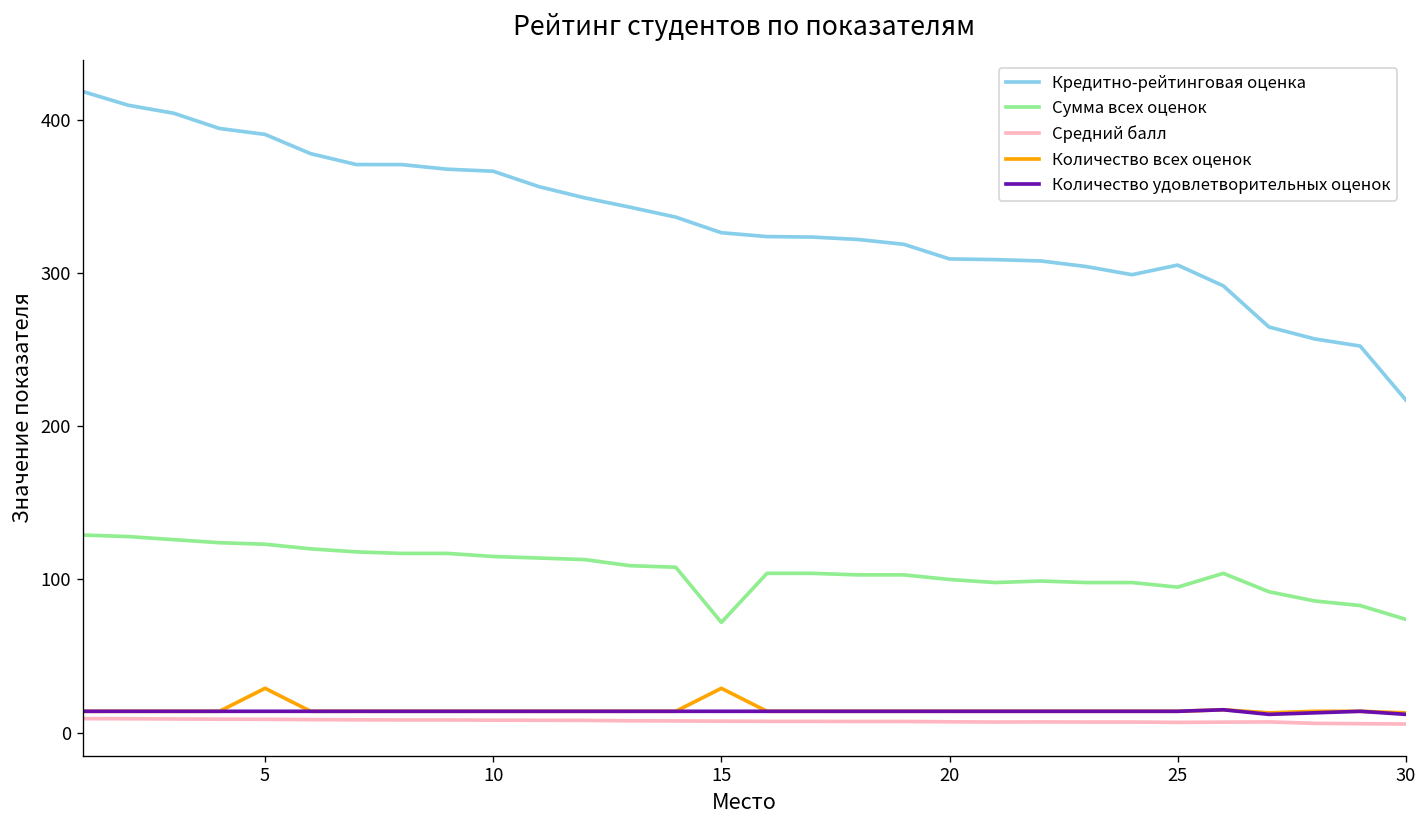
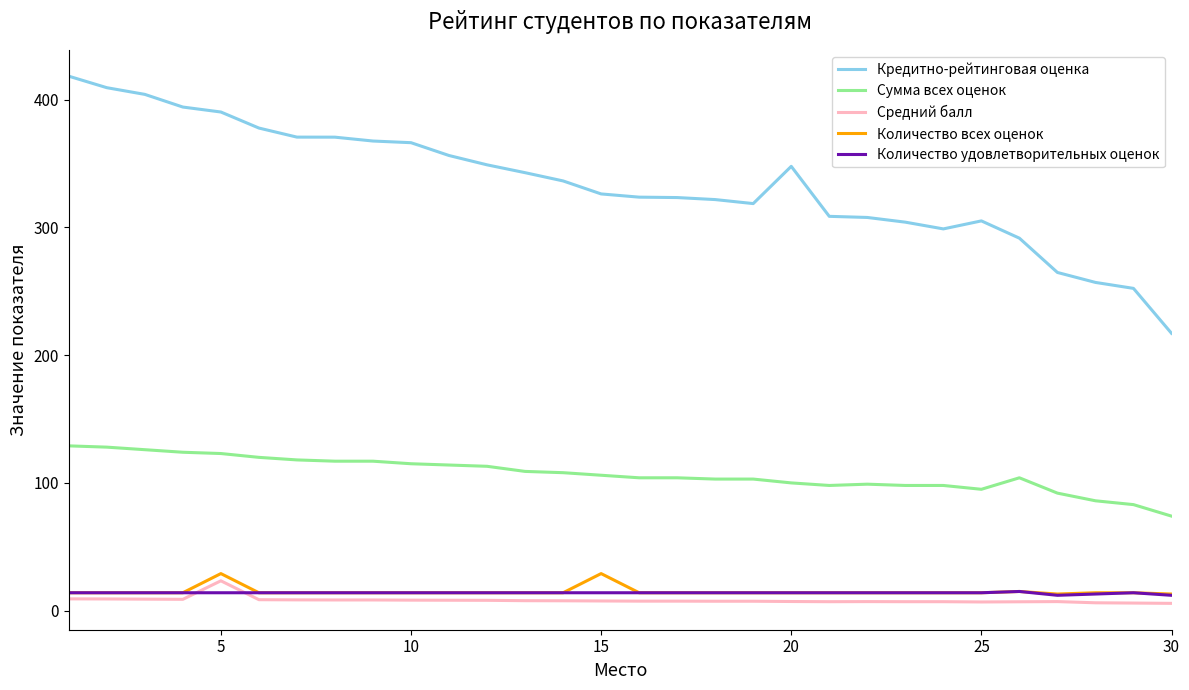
  {
    "Кредитно-рейтинговая оценка": {
      "5": 390,
      "10": 366,
      "15": 326,
-     "20": 309,
+     "20": 348,
      "25": 305,
      "30": 217
    },
    "Сумма всех оценок": {
      "5": 123,
      "10": 115,
-     "15": 72,
+     "15": 106,
      "20": 100,
      "25": 95,
      "30": 74
    },
    "Средний балл": {
-     "5": 9,
+     "5": 23,
      "10": 8,
      "15": 8,
      "20": 7,
      "25": 7,
      "30": 6
    },
    "Количество всех оценок": {
      "5": 29,
      "15": 29
    },
    "Количество удовлетворительных оценок": {
      "5": 14,
      "15": 14
    }
  }
